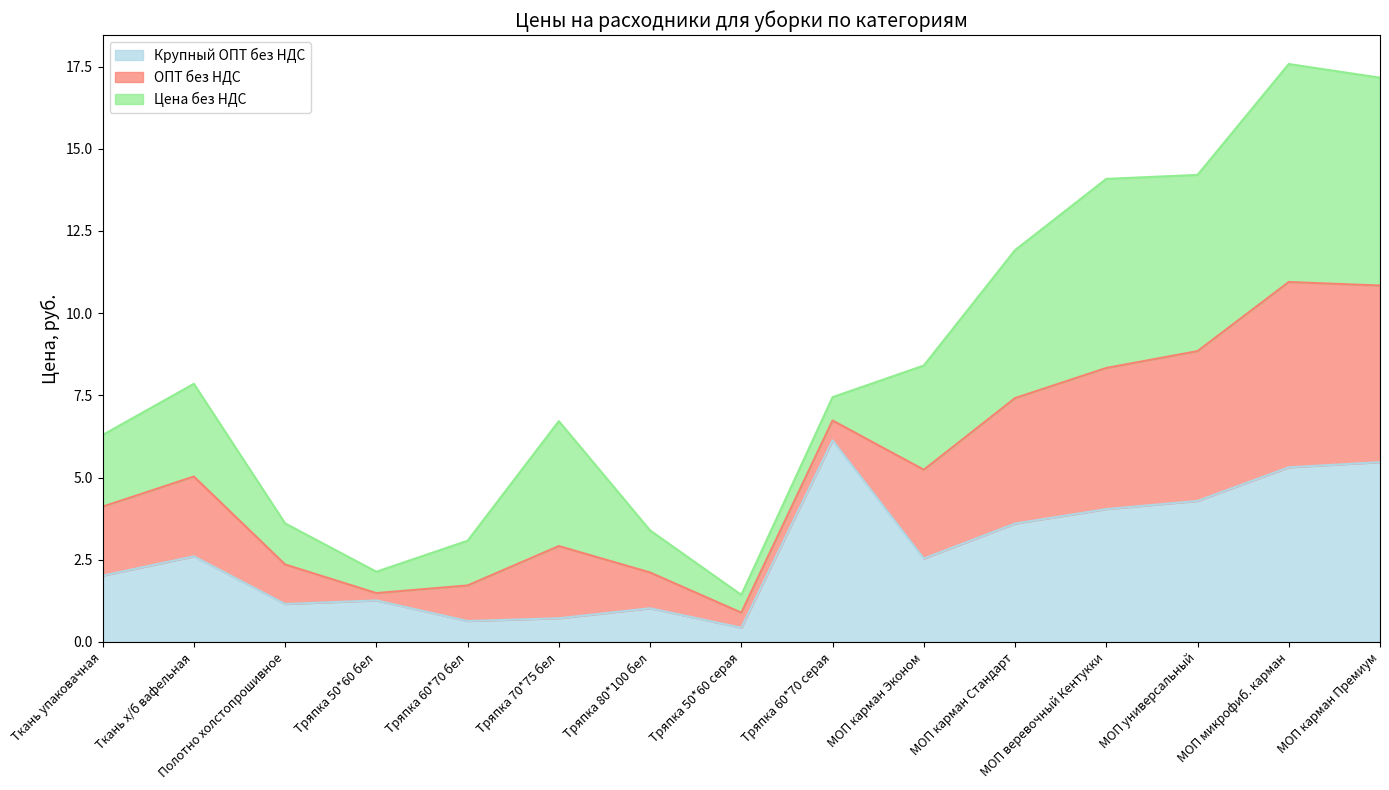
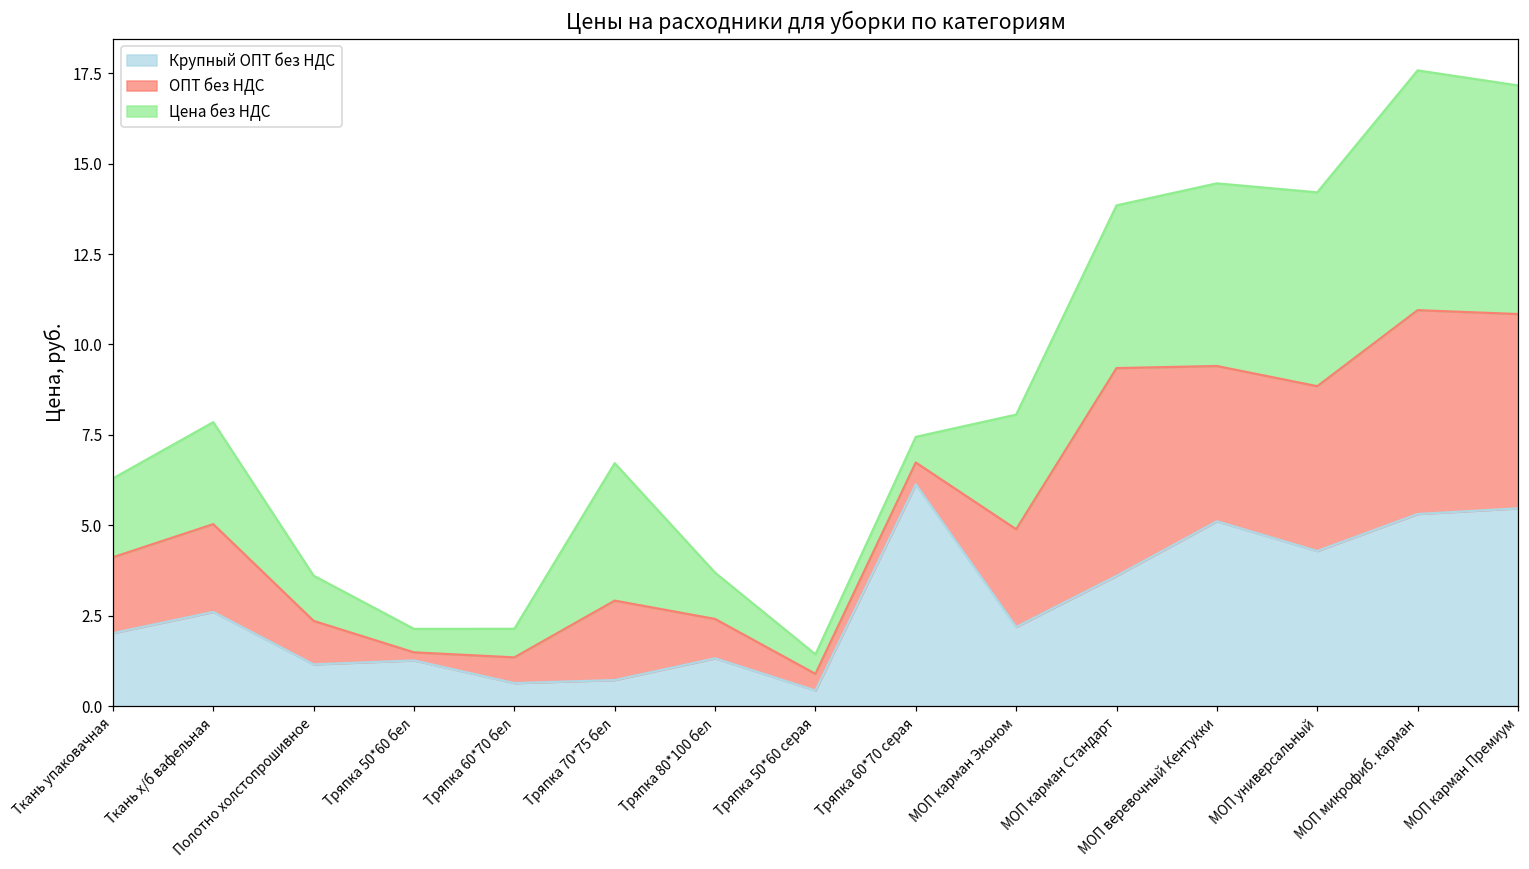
  {
    "Крупный ОПТ без НДС": {
      "Ткань упаковачная": 2.0,
      "Ткань х/б вафельная": 2.6,
      "Полотно холстопрошивное": 1.2,
      "Тряпка 50*60 бел": 1.3,
      "Тряпка 60*70 бел": 0.6,
      "Тряпка 70*75 бел": 0.7,
-     "Тряпка 80*100 бел": 1.0,
+     "Тряпка 80*100 бел": 1.3,
      "Тряпка 50*60 серая": 0.4,
      "Тряпка 60*70 серая": 6.1,
-     "МОП карман Эконом": 2.5,
+     "МОП карман Эконом": 2.2,
      "МОП карман Стандарт": 3.6,
-     "МОП веревочный Кентукки": 4.0,
+     "МОП веревочный Кентукки": 5.1,
      "МОП универсальный": 4.3,
      "МОП микрофиб. карман": 5.3,
      "МОП карман Премиум": 5.5
    },
    "ОПТ без НДС": {
      "Ткань упаковачная": 2.1,
      "Ткань х/б вафельная": 2.4,
      "Полотно холстопрошивное": 1.2,
      "Тряпка 50*60 бел": 0.2,
-     "Тряпка 60*70 бел": 1.1,
+     "Тряпка 60*70 бел": 0.7,
      "Тряпка 70*75 бел": 2.2,
      "Тряпка 80*100 бел": 1.1,
      "Тряпка 50*60 серая": 0.5,
      "Тряпка 60*70 серая": 0.6,
      "МОП карман Эконом": 2.7,
-     "МОП карман Стандарт": 3.8,
+     "МОП карман Стандарт": 5.7,
      "МОП веревочный Кентукки": 4.3,
      "МОП универсальный": 4.6,
      "МОП микрофиб. карман": 5.6,
      "МОП карман Премиум": 5.4
    },
    "Цена без НДС": {
      "Ткань упаковачная": 2.2,
      "Ткань х/б вафельная": 2.8,
      "Полотно холстопрошивное": 1.3,
      "Тряпка 50*60 бел": 0.6,
-     "Тряпка 60*70 бел": 1.4,
+     "Тряпка 60*70 бел": 0.8,
      "Тряпка 70*75 бел": 3.8,
      "Тряпка 80*100 бел": 1.3,
      "Тряпка 50*60 серая": 0.5,
      "Тряпка 60*70 серая": 0.7,
      "МОП карман Эконом": 3.2,
      "МОП карман Стандарт": 4.5,
-     "МОП веревочный Кентукки": 5.8,
+     "МОП веревочный Кентукки": 5.1,
      "МОП универсальный": 5.4,
      "МОП микрофиб. карман": 6.6,
      "МОП карман Премиум": 6.3
    }
  }
